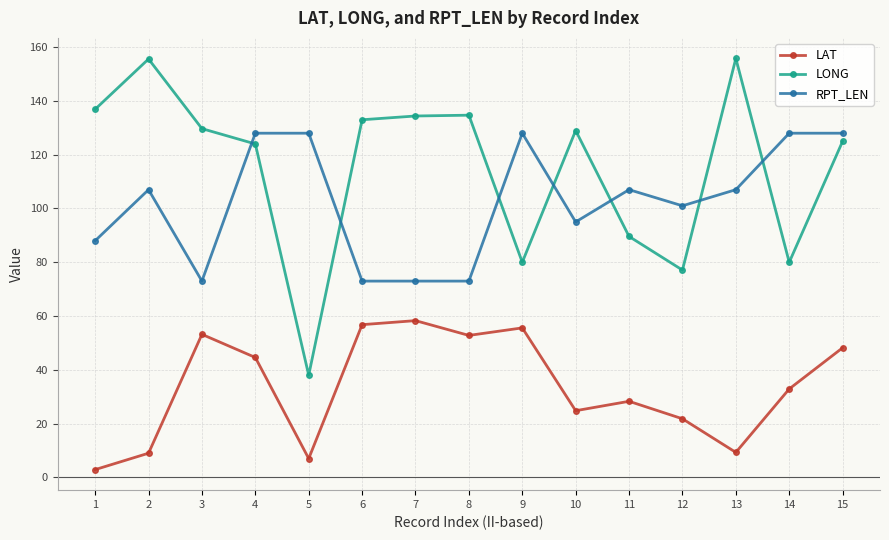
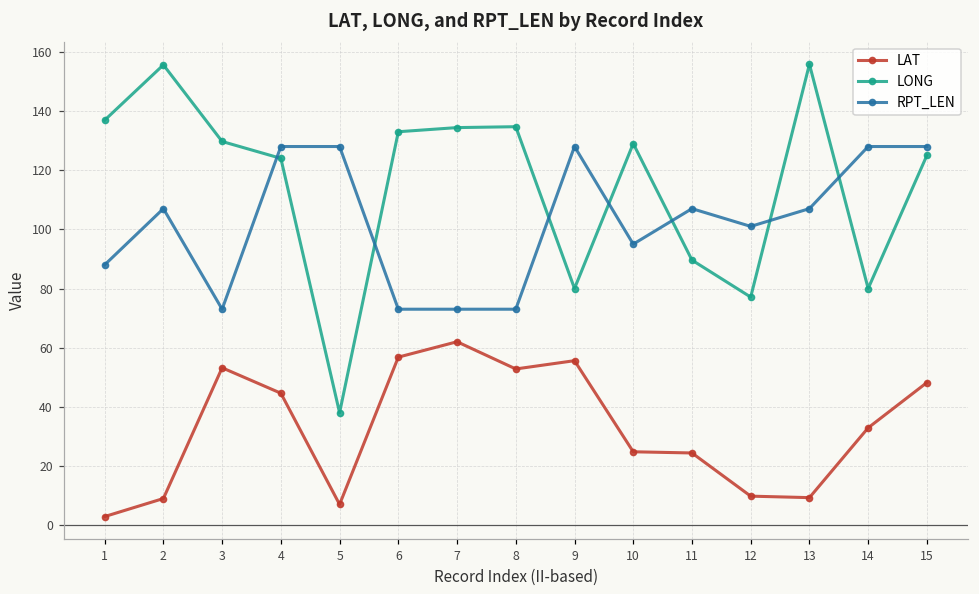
  {
    "LAT": {
      "1": 3,
      "2": 9,
      "3": 53,
      "4": 45,
      "5": 7,
      "6": 57,
-     "7": 58,
+     "7": 62,
      "8": 53,
      "9": 56,
      "10": 25,
-     "11": 28,
-     "12": 22,
+     "11": 24,
+     "12": 10,
      "13": 9,
      "14": 33,
      "15": 48
    }
  }
